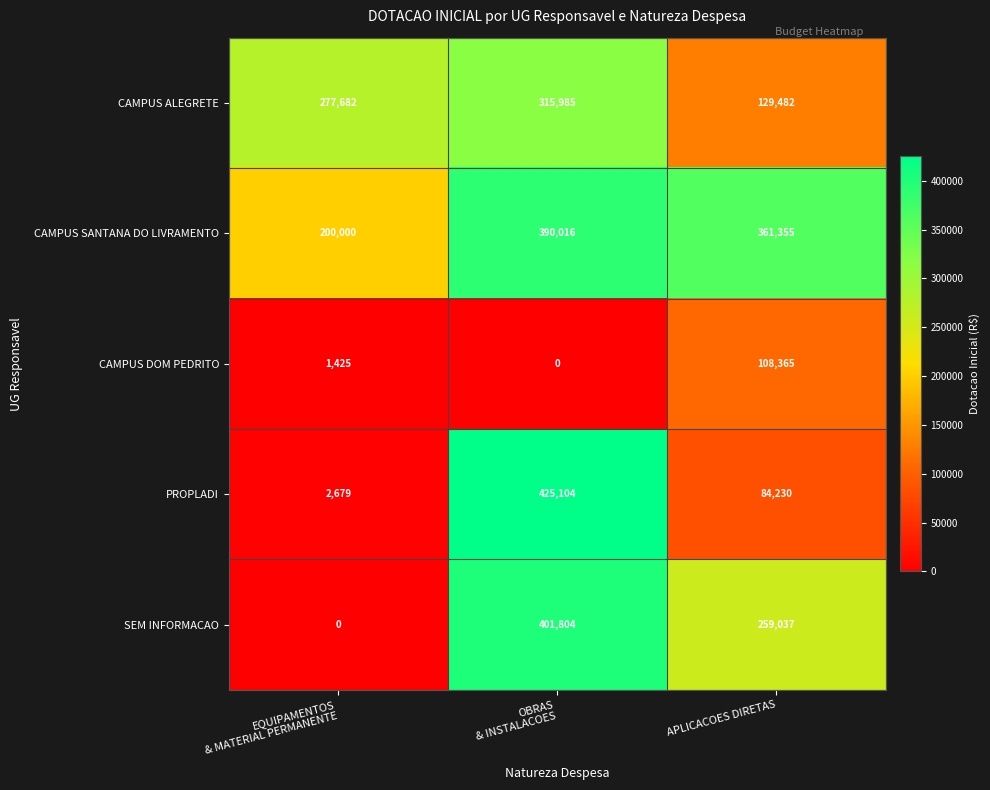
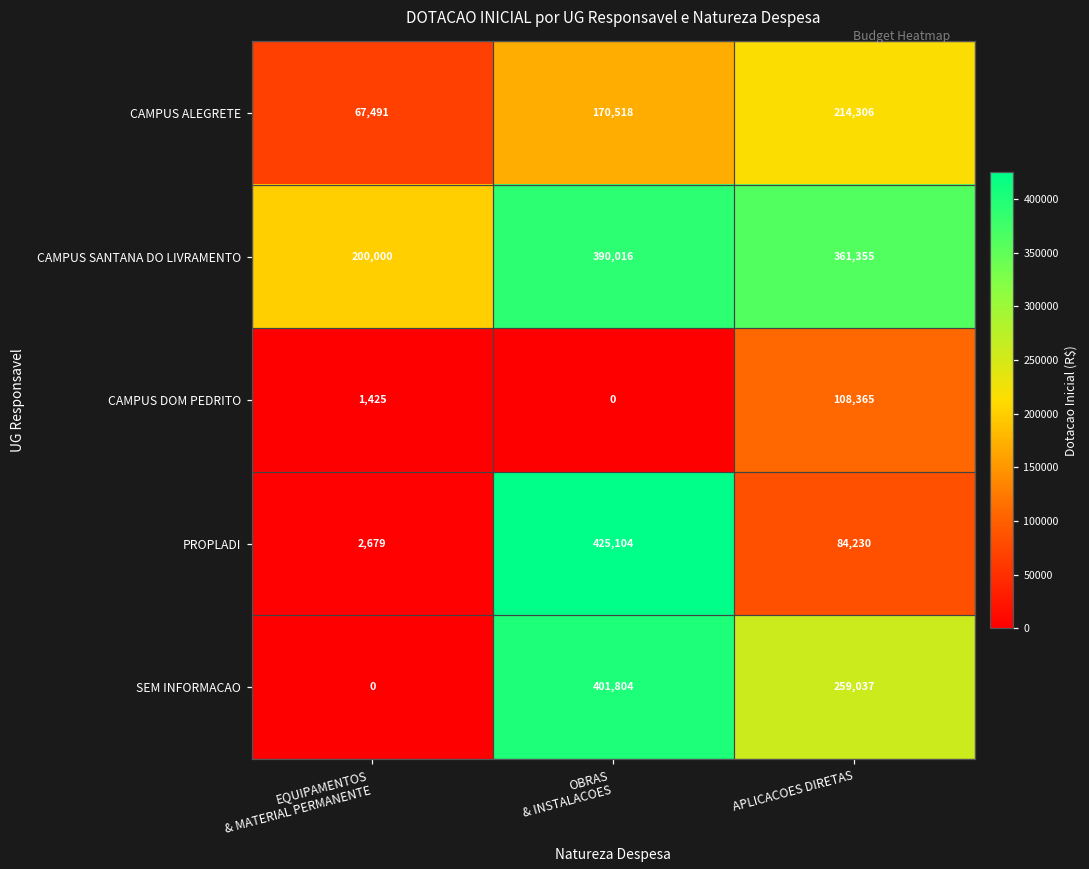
  {
    "CAMPUS ALEGRETE": {
-     "EQUIPAMENTOS & MATERIAL PERMANENTE": "277,682",
-     "OBRAS & INSTALACOES": "315,985",
-     "APLICACOES DIRETAS": "129,482"
+     "EQUIPAMENTOS & MATERIAL PERMANENTE": "67,491",
+     "OBRAS & INSTALACOES": "170,518",
+     "APLICACOES DIRETAS": "214,306"
    },
    "CAMPUS SANTANA DO LIVRAMENTO": {
      "EQUIPAMENTOS & MATERIAL PERMANENTE": "200,000",
      "OBRAS & INSTALACOES": "390,016",
      "APLICACOES DIRETAS": "361,355"
    },
    "CAMPUS DOM PEDRITO": {
      "EQUIPAMENTOS & MATERIAL PERMANENTE": "1,425",
      "OBRAS & INSTALACOES": "0",
      "APLICACOES DIRETAS": "108,365"
    },
    "PROPLADI": {
      "EQUIPAMENTOS & MATERIAL PERMANENTE": "2,679",
      "OBRAS & INSTALACOES": "425,104",
      "APLICACOES DIRETAS": "84,230"
    },
    "SEM INFORMACAO": {
      "EQUIPAMENTOS & MATERIAL PERMANENTE": "0",
      "OBRAS & INSTALACOES": "401,804",
      "APLICACOES DIRETAS": "259,037"
    }
  }
